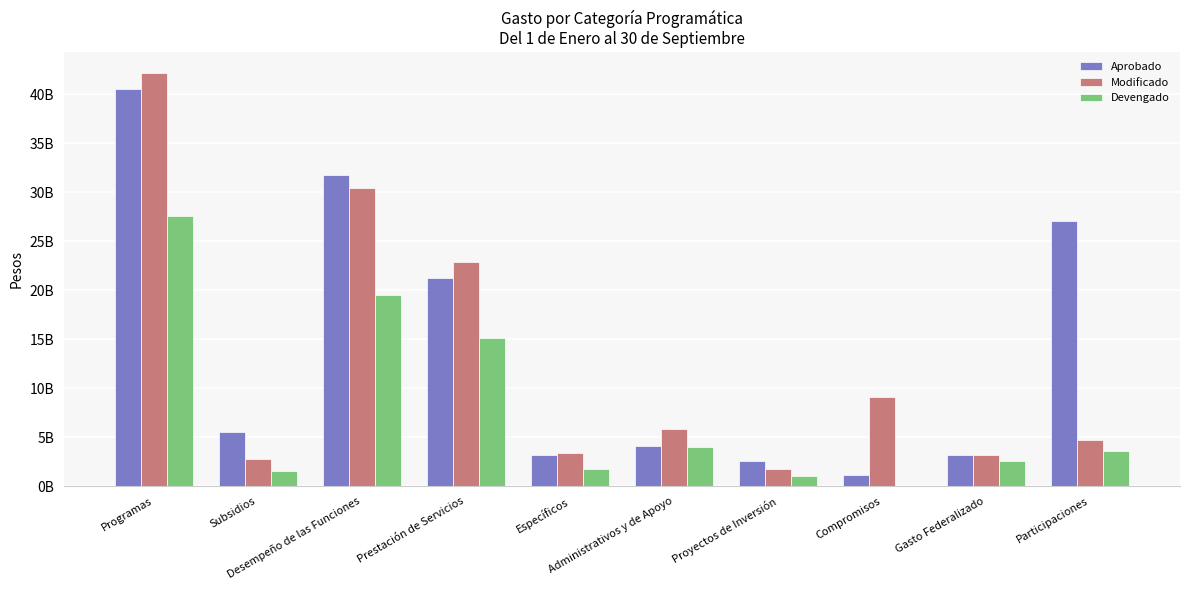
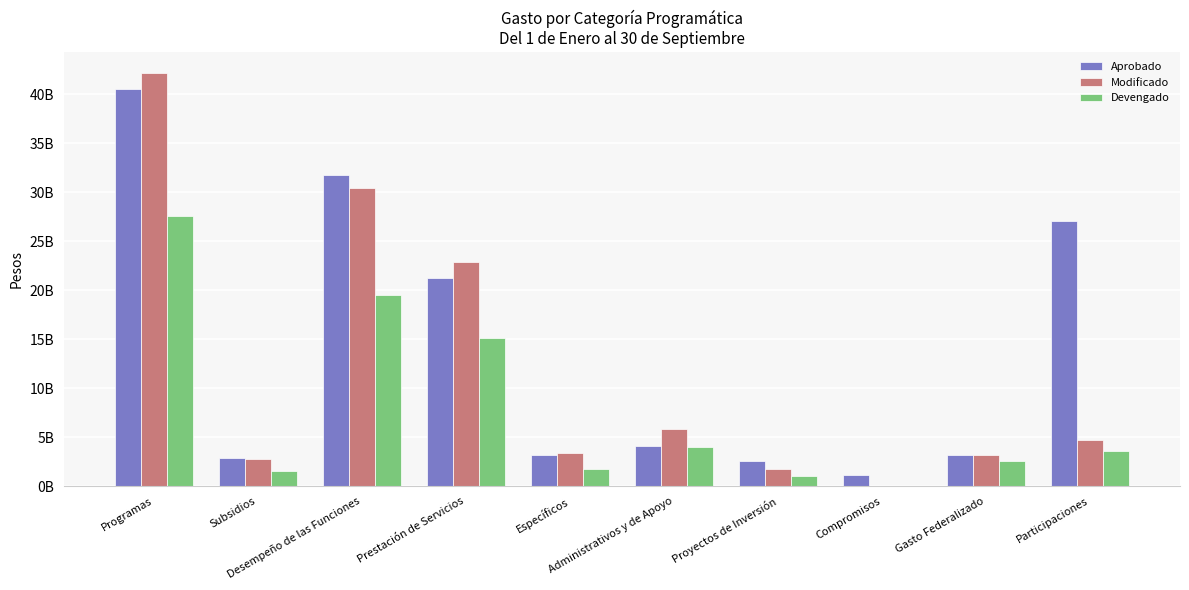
  {
    "Aprobado": {
      "Programas": 41000000000,
-     "Subsidios": 6000000000,
+     "Subsidios": 3000000000,
      "Desempeño de las Funciones": 32000000000,
      "Prestación de Servicios": 21000000000,
      "Específicos": 3000000000,
      "Administrativos y de Apoyo": 4000000000,
      "Proyectos de Inversión": 3000000000,
      "Compromisos": 1000000000,
      "Gasto Federalizado": 3000000000,
      "Participaciones": 27000000000
    },
    "Modificado": {
      "Programas": 42000000000,
      "Subsidios": 3000000000,
      "Desempeño de las Funciones": 30000000000,
      "Prestación de Servicios": 23000000000,
      "Específicos": 3000000000,
      "Administrativos y de Apoyo": 6000000000,
      "Proyectos de Inversión": 2000000000,
-     "Compromisos": 9000000000,
+     "Compromisos": 0,
      "Gasto Federalizado": 3000000000,
      "Participaciones": 5000000000
    },
    "Devengado": {
      "Programas": 28000000000,
      "Subsidios": 2000000000,
      "Desempeño de las Funciones": 19000000000,
      "Prestación de Servicios": 15000000000,
      "Específicos": 2000000000,
      "Administrativos y de Apoyo": 4000000000,
      "Proyectos de Inversión": 1000000000,
      "Compromisos": 0,
      "Gasto Federalizado": 3000000000,
      "Participaciones": 4000000000
    }
  }
